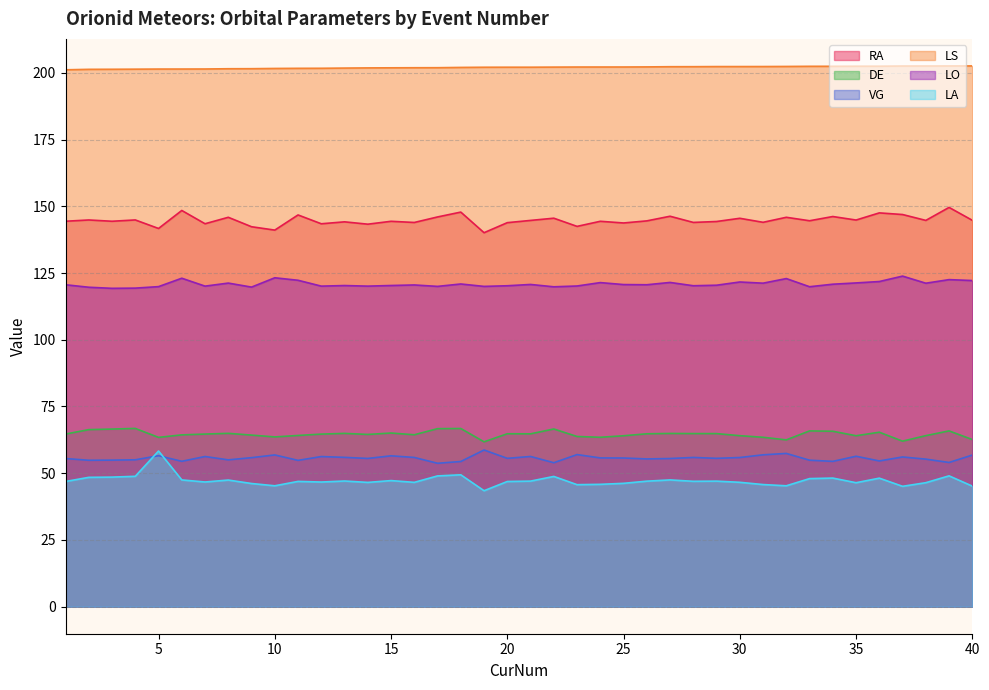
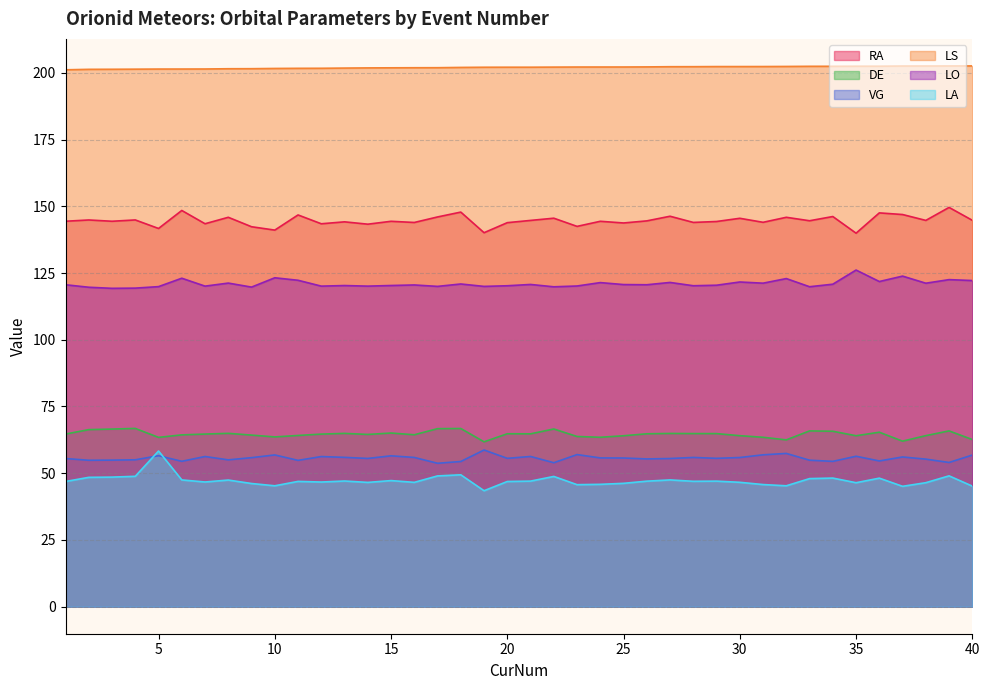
  {
    "RA": {
      "5": 142,
      "10": 141,
      "15": 144,
      "20": 144,
      "25": 144,
      "30": 146,
-     "35": 145,
+     "35": 140,
      "40": 145
    },
    "DE": {
      "5": 63,
      "10": 64,
      "15": 65,
      "20": 65,
      "25": 64,
      "30": 64,
      "35": 64,
      "40": 63
    },
    "VG": {
      "5": 57,
      "10": 57,
      "15": 57,
      "20": 56,
      "25": 56,
      "30": 56,
      "35": 56,
      "40": 57
    },
    "LS": {
      "5": 201,
      "10": 202,
      "15": 202,
      "20": 202,
      "25": 202,
      "30": 202,
      "40": 203
    },
    "LO": {
      "5": 120,
      "10": 123,
      "15": 120,
      "20": 120,
      "25": 121,
      "30": 122,
-     "35": 121,
+     "35": 126,
      "40": 122
    },
    "LA": {
      "5": 58,
      "10": 45,
      "15": 47,
      "20": 47,
      "25": 46,
      "30": 47,
      "35": 46,
      "40": 45
    }
  }
